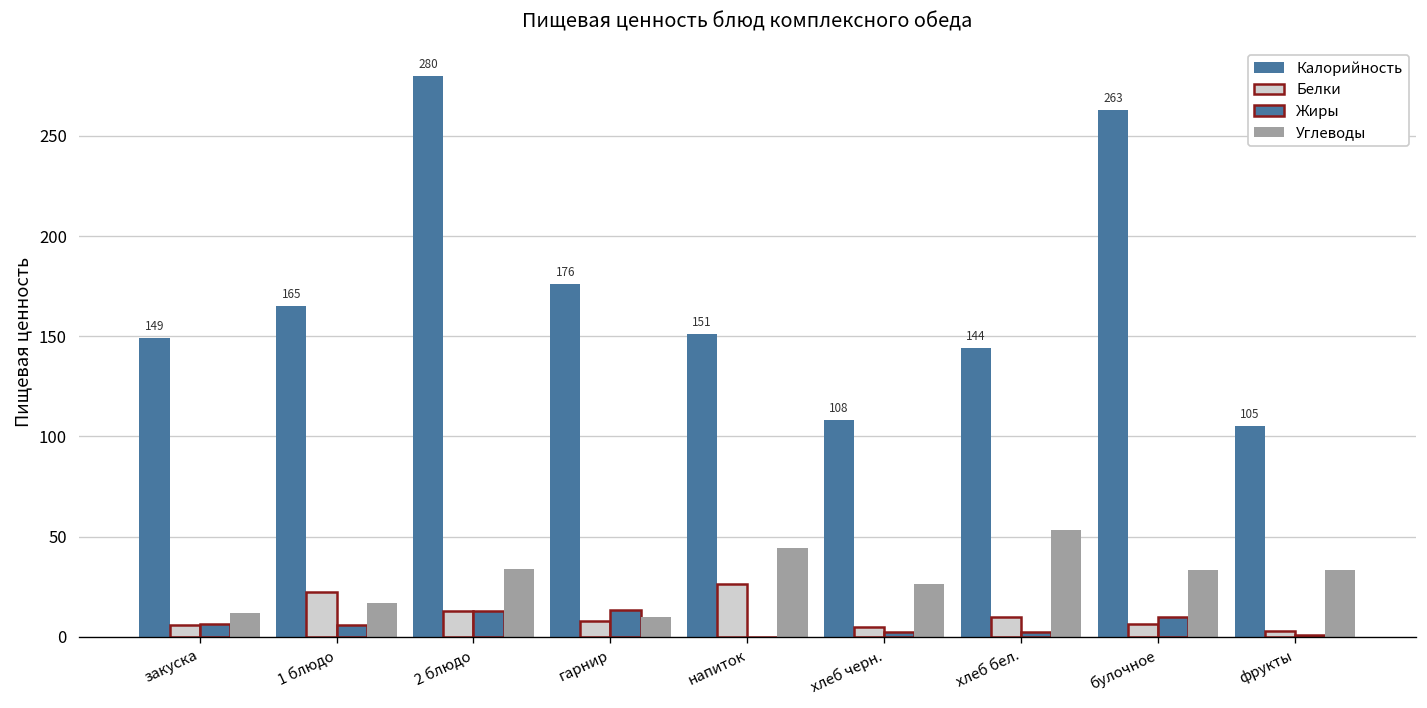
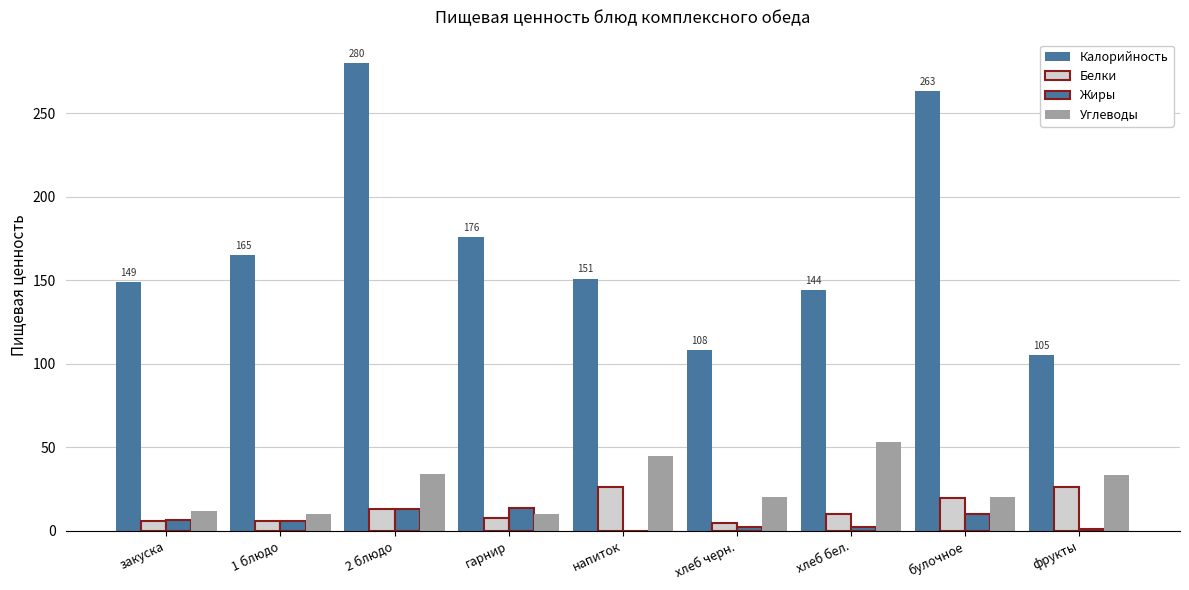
  {
    "Белки": {
      "закуска": 6,
-     "1 блюдо": 22,
+     "1 блюдо": 6,
      "2 блюдо": 13,
      "гарнир": 8,
      "напиток": 27,
      "хлеб черн.": 5,
      "хлеб бел.": 10,
-     "булочное": 6,
-     "фрукты": 3
+     "булочное": 20,
+     "фрукты": 26
    },
    "Углеводы": {
      "закуска": 12,
-     "1 блюдо": 17,
+     "1 блюдо": 10,
      "2 блюдо": 34,
      "гарнир": 10,
      "напиток": 45,
-     "хлеб черн.": 27,
+     "хлеб черн.": 20,
      "хлеб бел.": 53,
-     "булочное": 33,
+     "булочное": 20,
      "фрукты": 33
    }
  }
